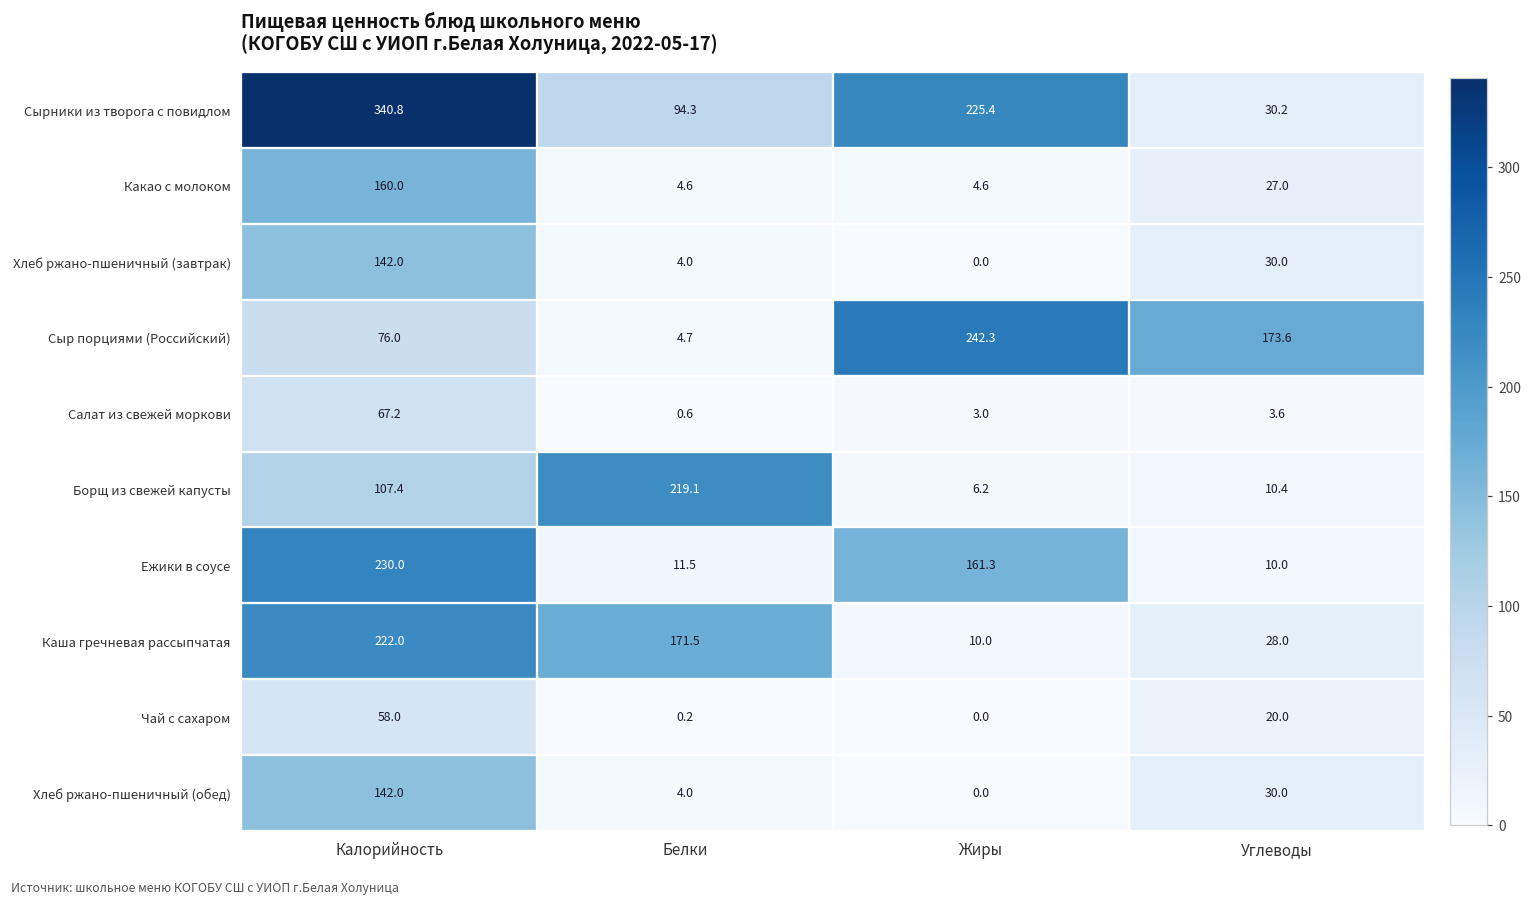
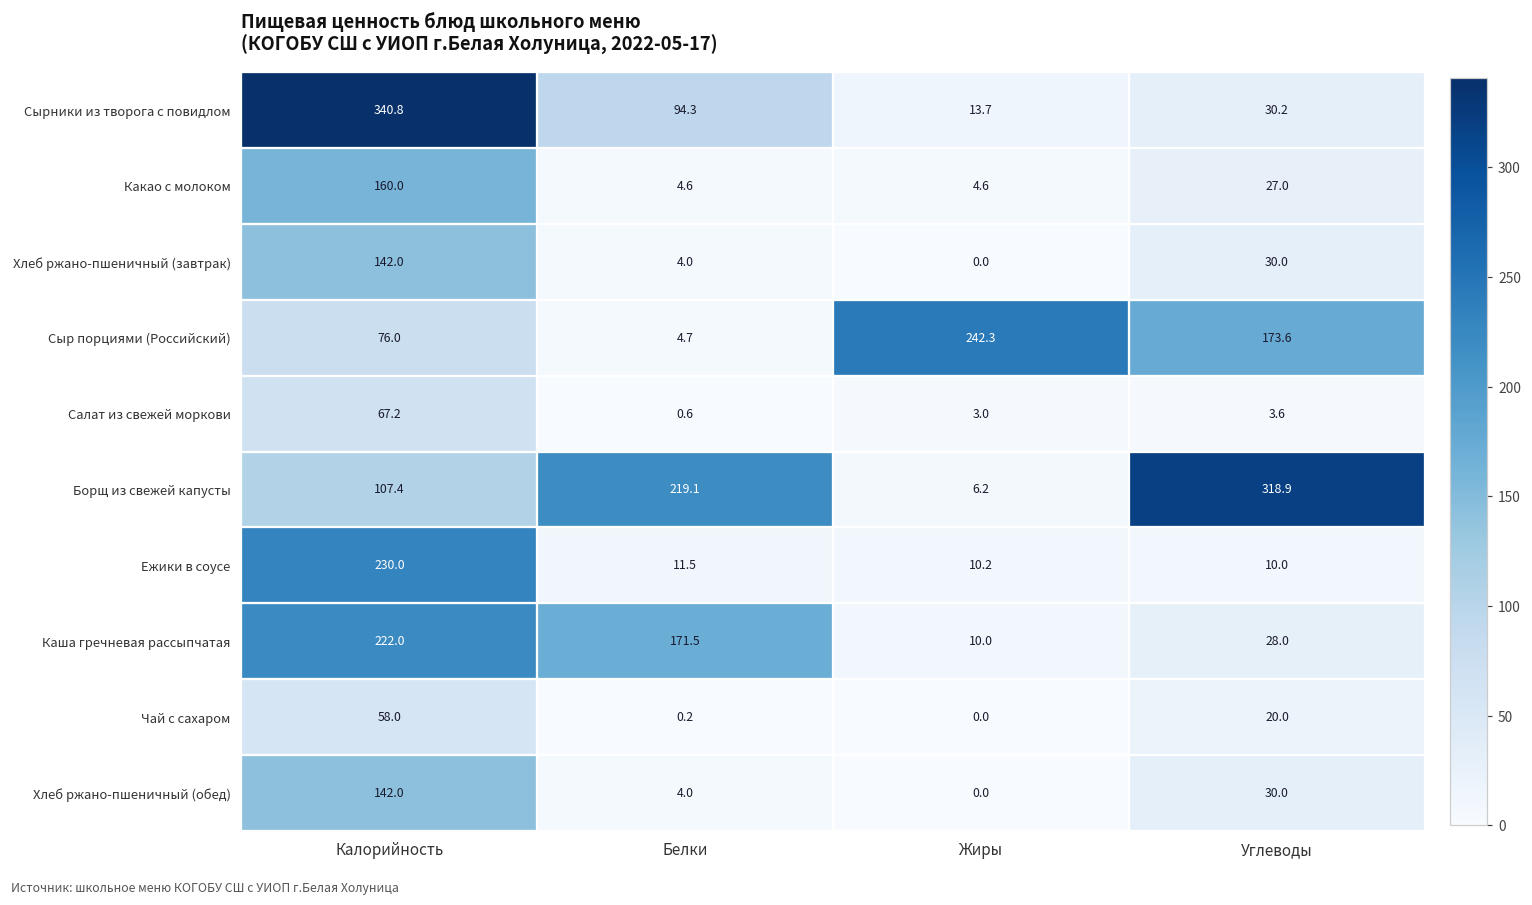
  {
    "Сырники из творога с повидлом": {
      "Калорийность": 340.8,
      "Белки": 94.3,
-     "Жиры": 225.4,
+     "Жиры": 13.7,
      "Углеводы": 30.2
    },
    "Какао с молоком": {
      "Калорийность": 160.0,
      "Белки": 4.6,
      "Жиры": 4.6,
      "Углеводы": 27.0
    },
    "Хлеб ржано-пшеничный (завтрак)": {
      "Калорийность": 142.0,
      "Белки": 4.0,
      "Жиры": 0.0,
      "Углеводы": 30.0
    },
    "Сыр порциями (Российский)": {
      "Калорийность": 76.0,
      "Белки": 4.7,
      "Жиры": 242.3,
      "Углеводы": 173.6
    },
    "Салат из свежей моркови": {
      "Калорийность": 67.2,
      "Белки": 0.6,
      "Жиры": 3.0,
      "Углеводы": 3.6
    },
    "Борщ из свежей капусты": {
      "Калорийность": 107.4,
      "Белки": 219.1,
      "Жиры": 6.2,
-     "Углеводы": 10.4
+     "Углеводы": 318.9
    },
    "Ежики в соусе": {
      "Калорийность": 230.0,
      "Белки": 11.5,
-     "Жиры": 161.3,
+     "Жиры": 10.2,
      "Углеводы": 10.0
    },
    "Каша гречневая рассыпчатая": {
      "Калорийность": 222.0,
      "Белки": 171.5,
      "Жиры": 10.0,
      "Углеводы": 28.0
    },
    "Чай с сахаром": {
      "Калорийность": 58.0,
      "Белки": 0.2,
      "Жиры": 0.0,
      "Углеводы": 20.0
    },
    "Хлеб ржано-пшеничный (обед)": {
      "Калорийность": 142.0,
      "Белки": 4.0,
      "Жиры": 0.0,
      "Углеводы": 30.0
    }
  }
